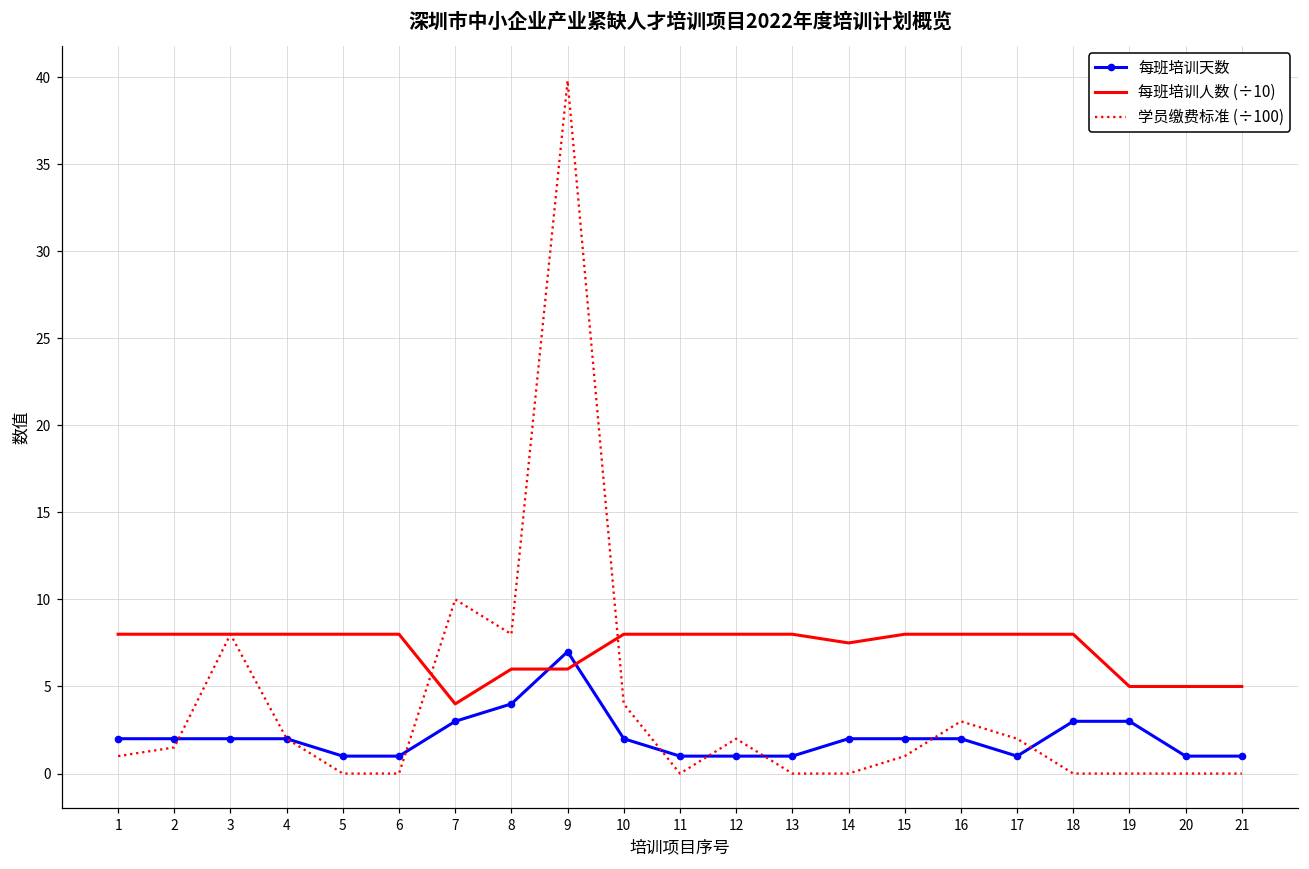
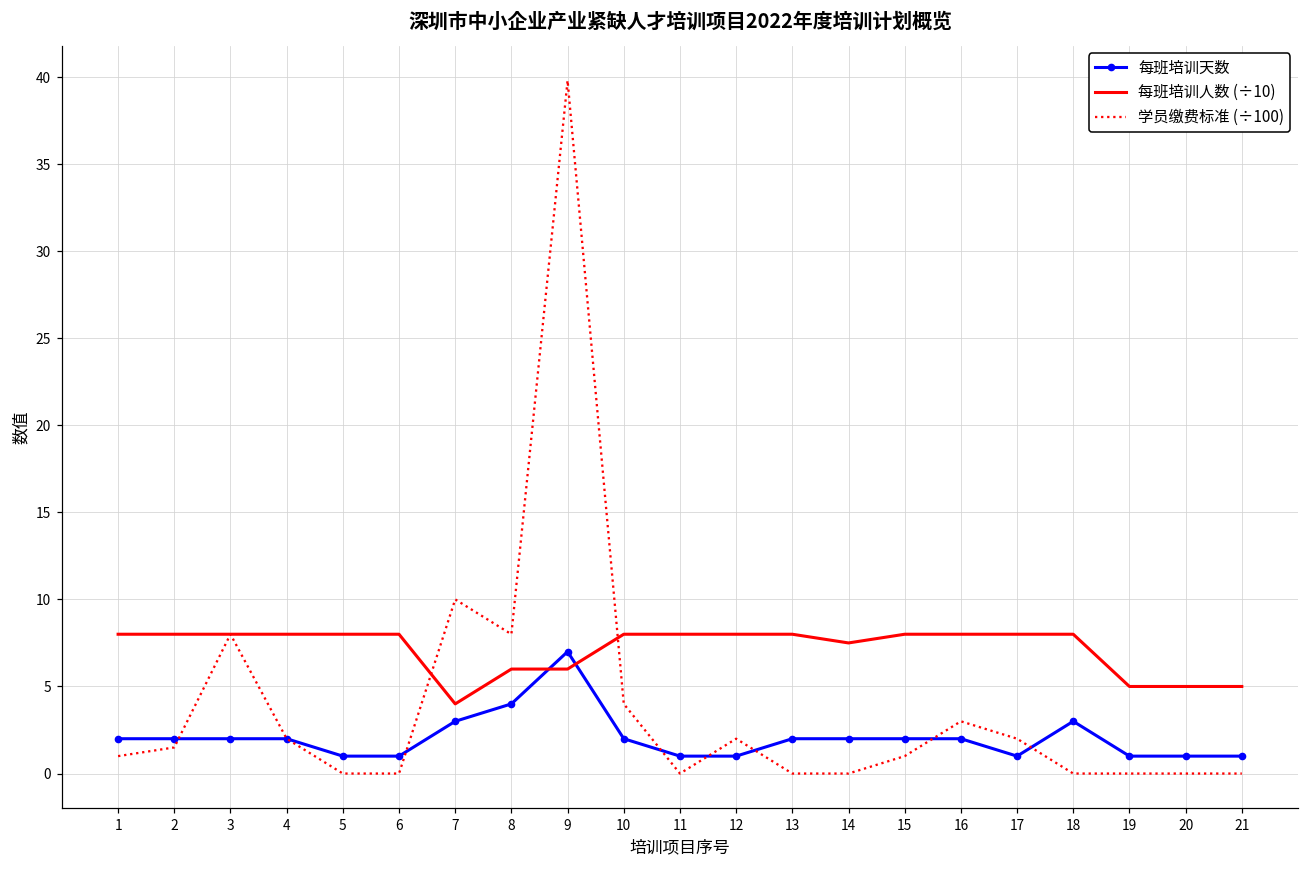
  {
    "每班培训天数": {
      "1": 2,
      "2": 2,
      "3": 2,
      "5": 1,
      "6": 1,
      "7": 3,
      "8": 4,
      "9": 7,
      "10": 2,
      "11": 1,
      "12": 1,
-     "13": 1,
+     "13": 2,
      "14": 2,
      "15": 2,
      "16": 2,
      "17": 1,
      "18": 3,
-     "19": 3,
+     "19": 1,
      "20": 1,
      "21": 1
    }
  }
